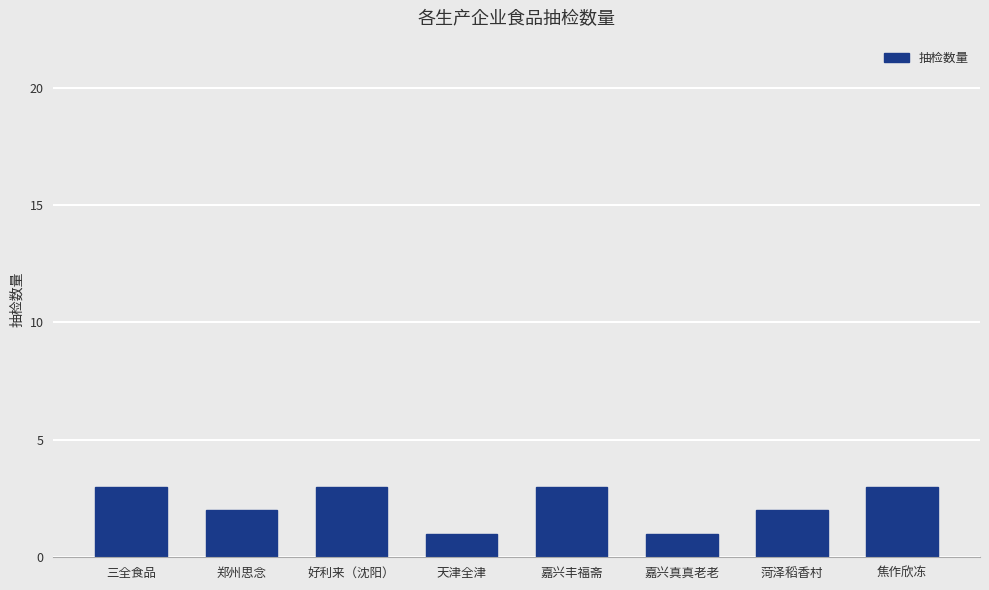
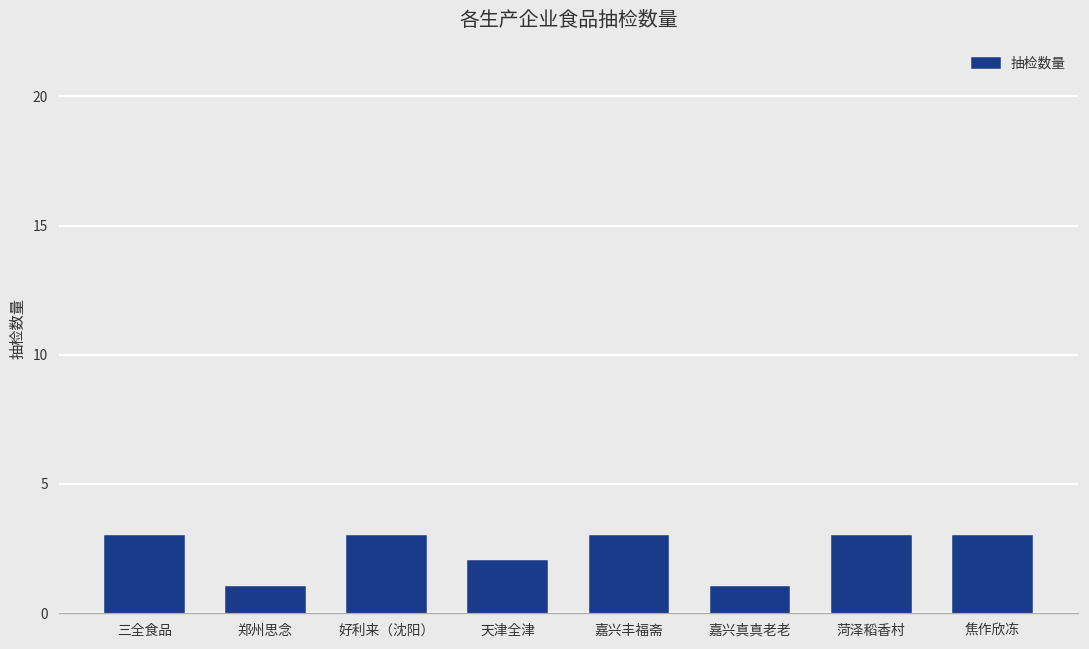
  {
    "三全食品": 3,
-   "郑州思念": 2,
+   "郑州思念": 1,
    "好利来（沈阳）": 3,
-   "天津全津": 1,
+   "天津全津": 2,
    "嘉兴丰福斋": 3,
    "嘉兴真真老老": 1,
-   "菏泽稻香村": 2,
+   "菏泽稻香村": 3,
    "焦作欣冻": 3
  }
